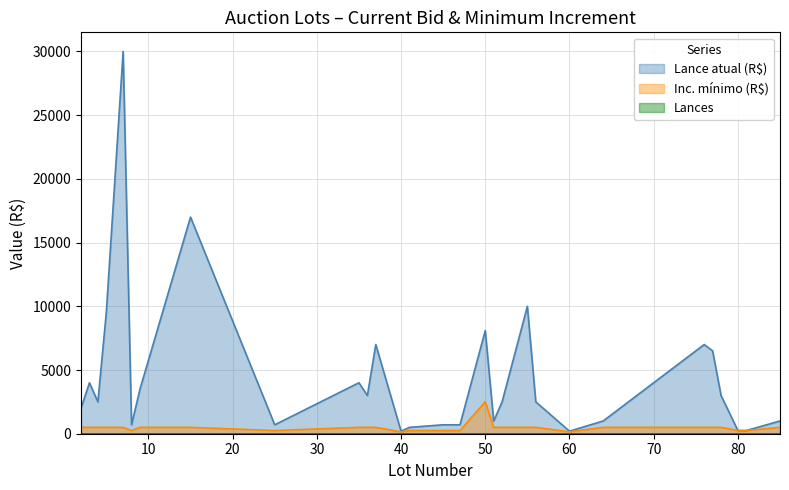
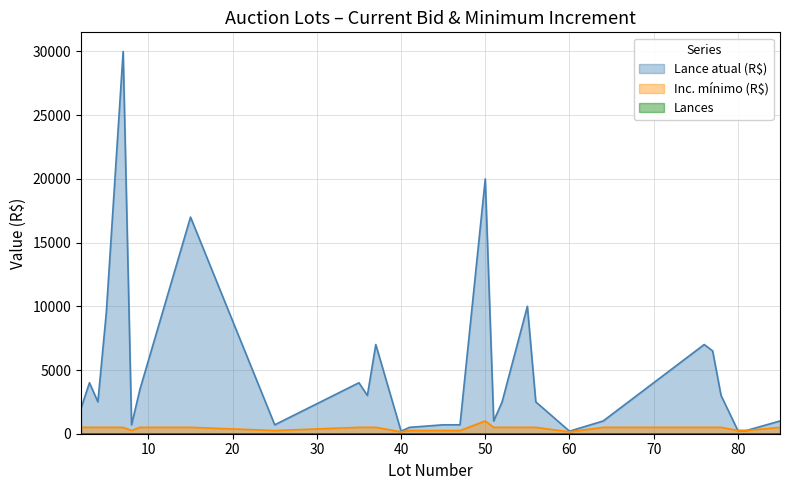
  {
    "Lance atual (R$)": {
-     "50": 8100
+     "50": 20000
    },
    "Inc. mínimo (R$)": {
-     "50": 2500
+     "50": 1000
    },
    "Lances": {
      "50": 0,
      "80": 0
    }
  }
